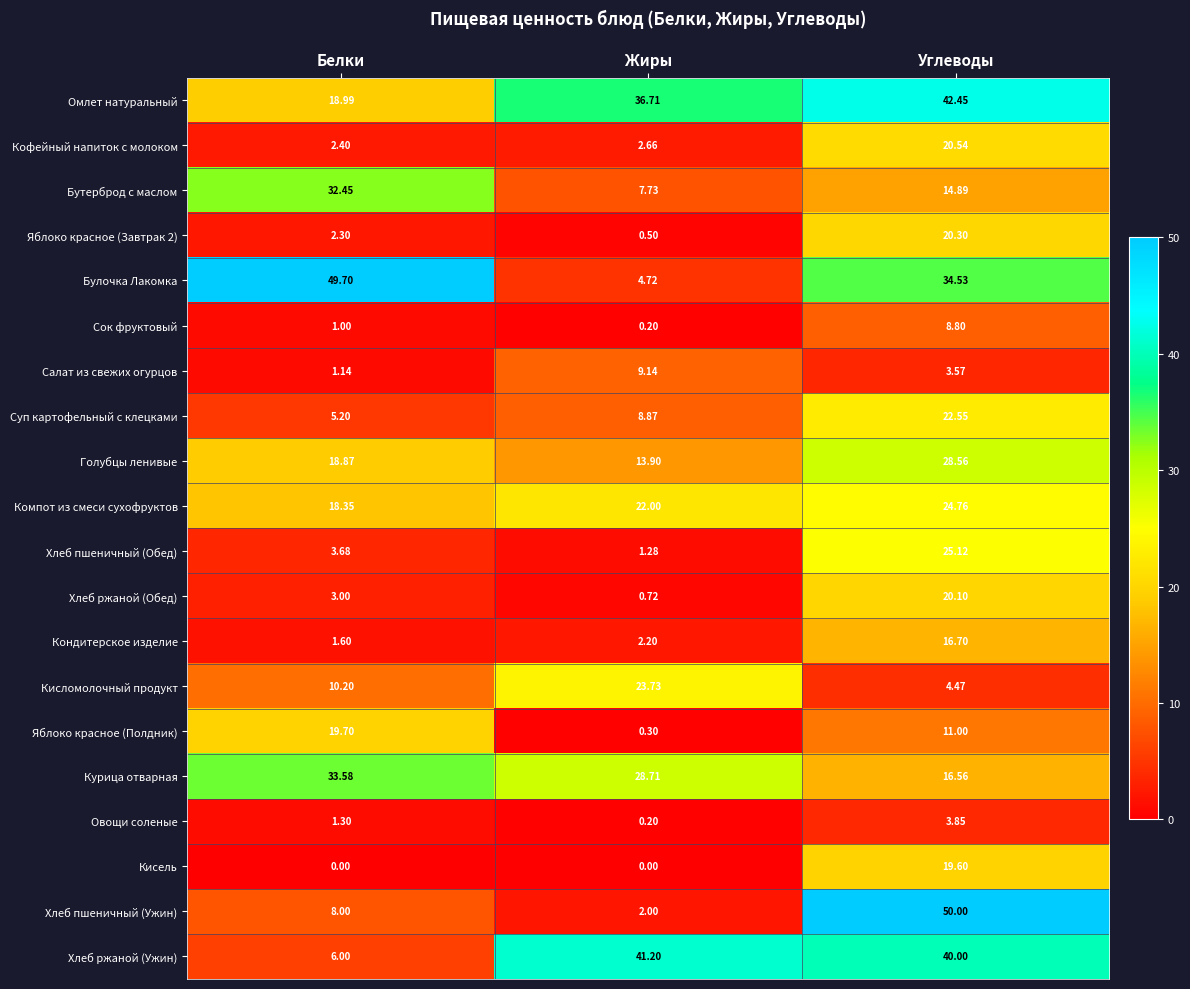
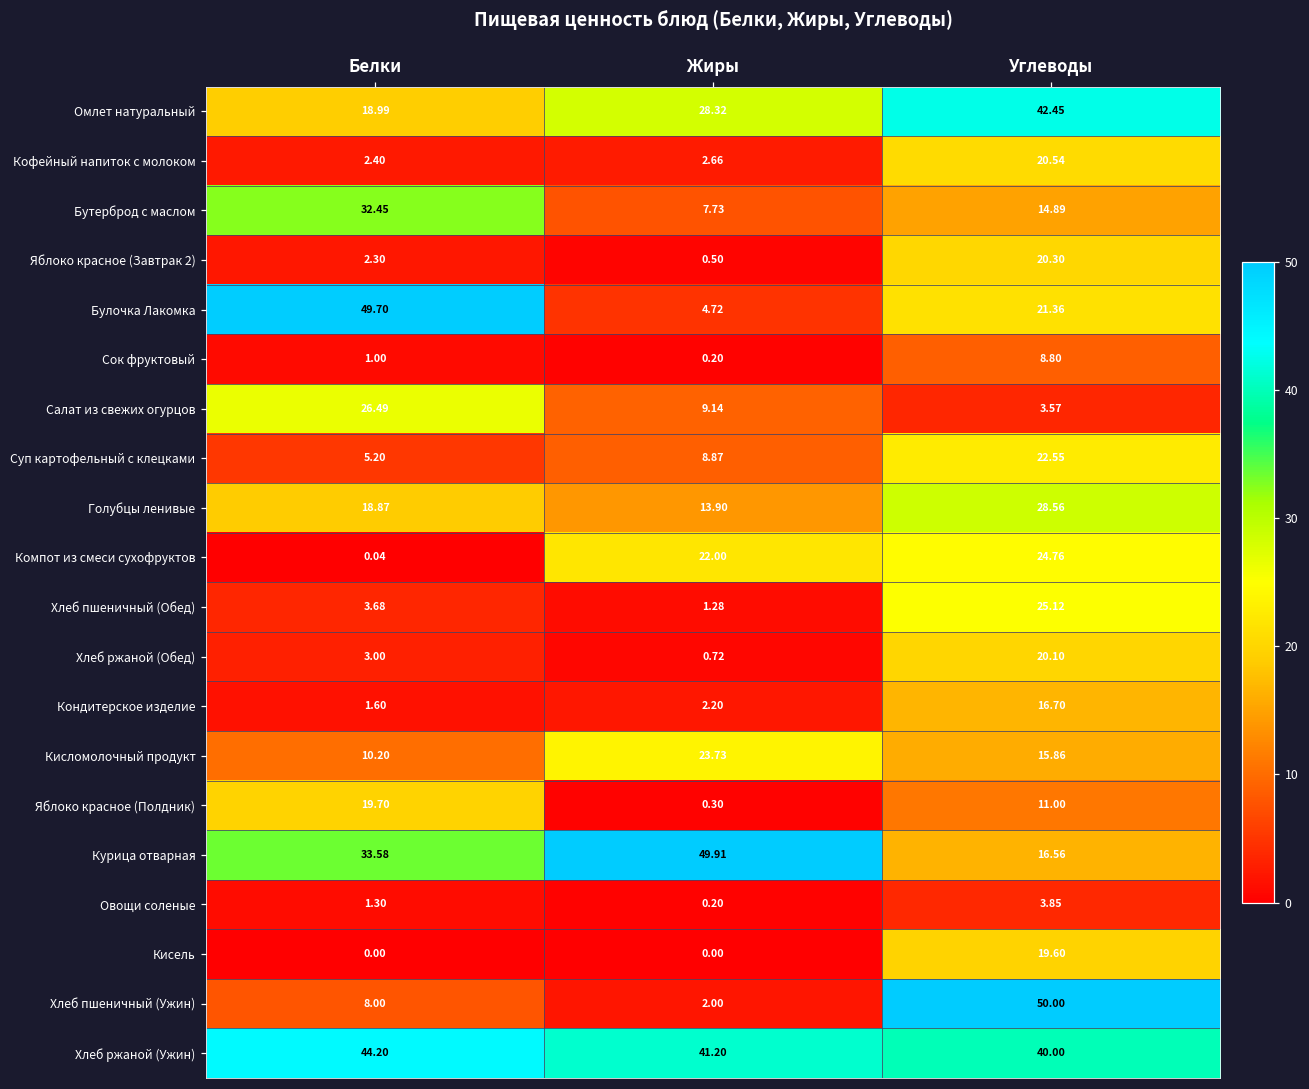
  {
    "Омлет натуральный": {
      "Белки": 18.99,
-     "Жиры": 36.71,
+     "Жиры": 28.32,
      "Углеводы": 42.45
    },
    "Кофейный напиток с молоком": {
      "Белки": 2.40,
      "Жиры": 2.66,
      "Углеводы": 20.54
    },
    "Бутерброд с маслом": {
      "Белки": 32.45,
      "Жиры": 7.73,
      "Углеводы": 14.89
    },
    "Яблоко красное (Завтрак 2)": {
      "Белки": 2.30,
      "Жиры": 0.50,
      "Углеводы": 20.30
    },
    "Булочка Лакомка": {
      "Белки": 49.70,
      "Жиры": 4.72,
-     "Углеводы": 34.53
+     "Углеводы": 21.36
    },
    "Сок фруктовый": {
      "Белки": 1.00,
      "Жиры": 0.20,
      "Углеводы": 8.80
    },
    "Салат из свежих огурцов": {
-     "Белки": 1.14,
+     "Белки": 26.49,
      "Жиры": 9.14,
      "Углеводы": 3.57
    },
    "Суп картофельный с клецками": {
      "Белки": 5.20,
      "Жиры": 8.87,
      "Углеводы": 22.55
    },
    "Голубцы ленивые": {
      "Белки": 18.87,
      "Жиры": 13.90,
      "Углеводы": 28.56
    },
    "Компот из смеси сухофруктов": {
-     "Белки": 18.35,
+     "Белки": 0.04,
      "Жиры": 22.00,
      "Углеводы": 24.76
    },
    "Хлеб пшеничный (Обед)": {
      "Белки": 3.68,
      "Жиры": 1.28,
      "Углеводы": 25.12
    },
    "Хлеб ржаной (Обед)": {
      "Белки": 3.00,
      "Жиры": 0.72,
      "Углеводы": 20.10
    },
    "Кондитерское изделие": {
      "Белки": 1.60,
      "Жиры": 2.20,
      "Углеводы": 16.70
    },
    "Кисломолочный продукт": {
      "Белки": 10.20,
      "Жиры": 23.73,
-     "Углеводы": 4.47
+     "Углеводы": 15.86
    },
    "Яблоко красное (Полдник)": {
      "Белки": 19.70,
      "Жиры": 0.30,
      "Углеводы": 11.00
    },
    "Курица отварная": {
      "Белки": 33.58,
-     "Жиры": 28.71,
+     "Жиры": 49.91,
      "Углеводы": 16.56
    },
    "Овощи соленые": {
      "Белки": 1.30,
      "Жиры": 0.20,
      "Углеводы": 3.85
    },
    "Кисель": {
      "Белки": 0.00,
      "Жиры": 0.00,
      "Углеводы": 19.60
    },
    "Хлеб пшеничный (Ужин)": {
      "Белки": 8.00,
      "Жиры": 2.00,
      "Углеводы": 50.00
    },
    "Хлеб ржаной (Ужин)": {
-     "Белки": 6.00,
+     "Белки": 44.20,
      "Жиры": 41.20,
      "Углеводы": 40.00
    }
  }
